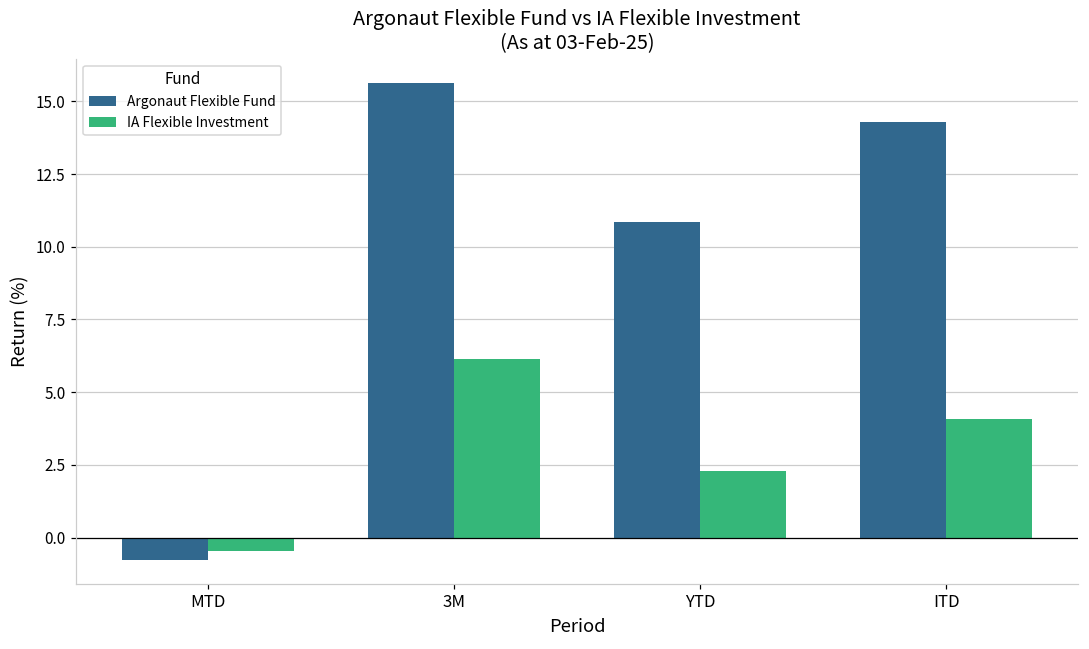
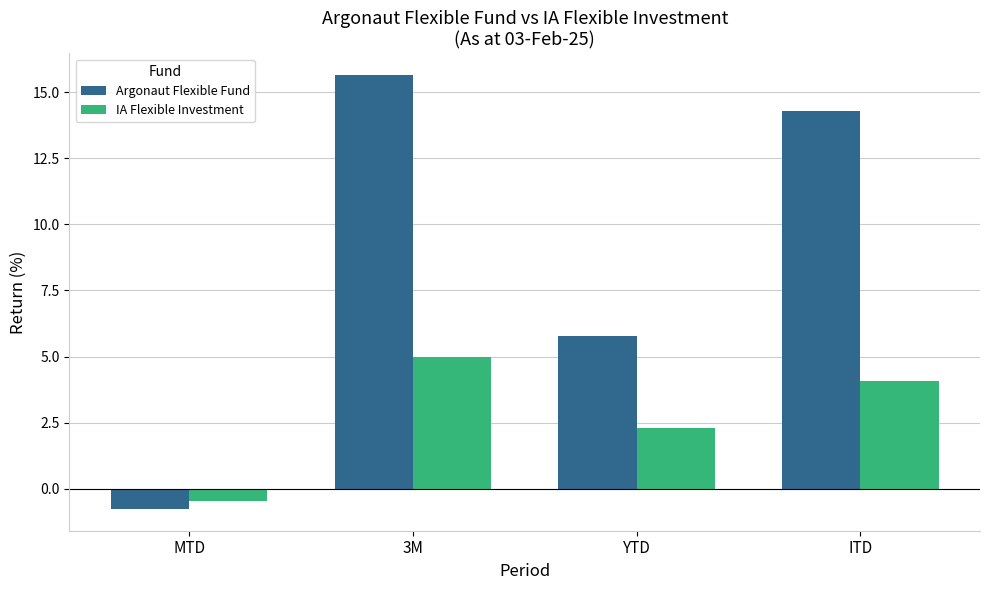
  {
    "Argonaut Flexible Fund": {
      "MTD": -0.8,
      "3M": 15.6,
-     "YTD": 10.9,
+     "YTD": 5.8,
      "ITD": 14.3
    },
    "IA Flexible Investment": {
      "MTD": -0.4,
-     "3M": 6.1,
+     "3M": 5.0,
      "YTD": 2.3,
      "ITD": 4.1
    }
  }
